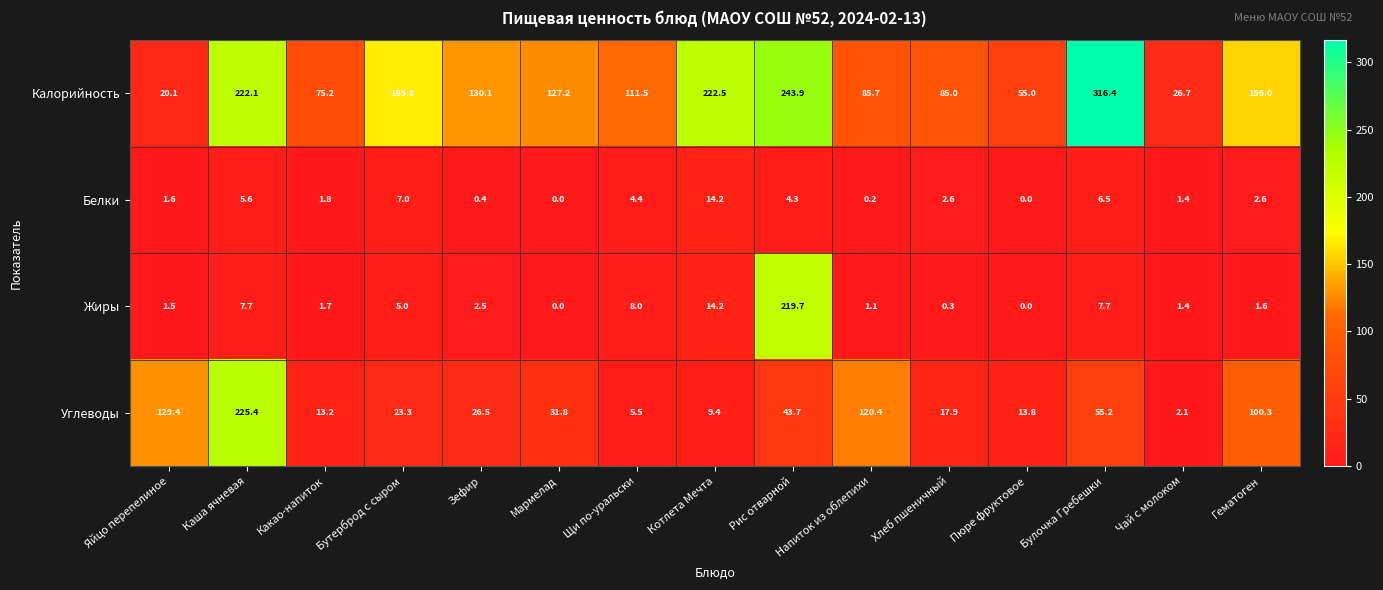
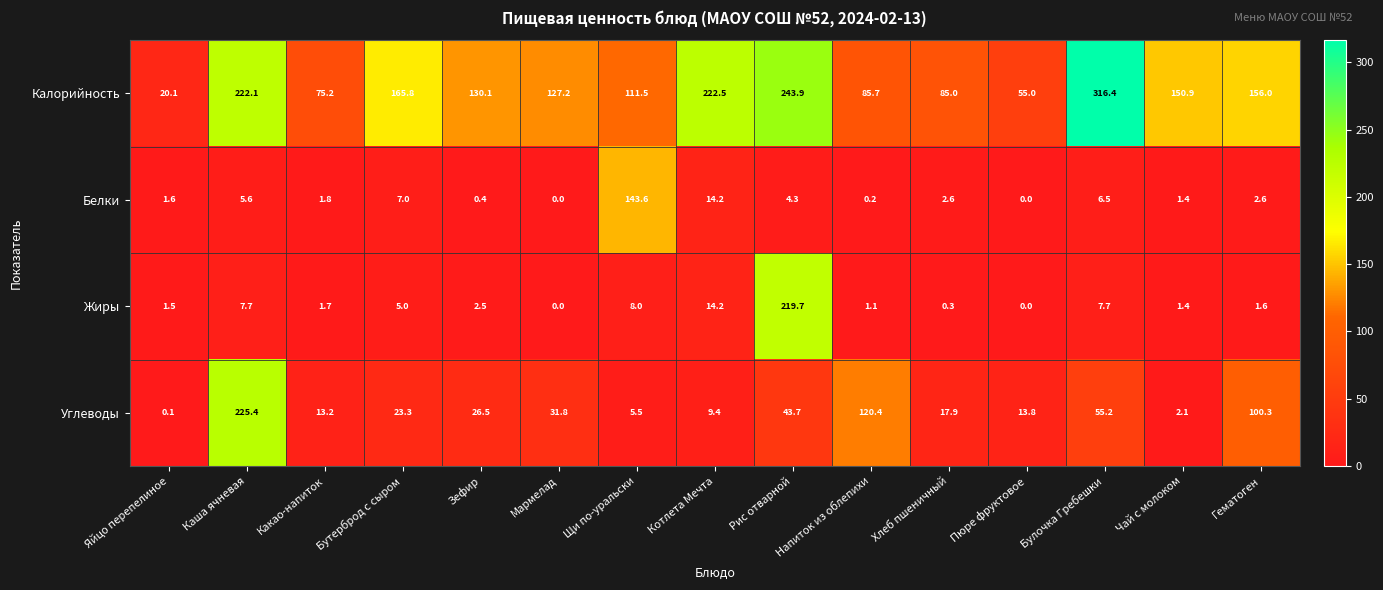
  {
    "Калорийность": {
      "Яйцо перепелиное": 20.1,
      "Каша ячневая": 222.1,
      "Какао-напиток": 75.2,
      "Бутерброд с сыром": 165.8,
      "Зефир": 130.1,
      "Мармелад": 127.2,
      "Щи по-уральски": 111.5,
      "Котлета Мечта": 222.5,
      "Рис отварной": 243.9,
      "Напиток из облепихи": 85.7,
      "Хлеб пшеничный": 85.0,
      "Пюре фруктовое": 55.0,
      "Булочка Гребешки": 316.4,
-     "Чай с молоком": 26.7,
+     "Чай с молоком": 150.9,
      "Гематоген": 156.0
    },
    "Белки": {
      "Яйцо перепелиное": 1.6,
      "Каша ячневая": 5.6,
      "Какао-напиток": 1.8,
      "Бутерброд с сыром": 7.0,
      "Зефир": 0.4,
      "Мармелад": 0.0,
-     "Щи по-уральски": 4.4,
+     "Щи по-уральски": 143.6,
      "Котлета Мечта": 14.2,
      "Рис отварной": 4.3,
      "Напиток из облепихи": 0.2,
      "Хлеб пшеничный": 2.6,
      "Пюре фруктовое": 0.0,
      "Булочка Гребешки": 6.5,
      "Чай с молоком": 1.4,
      "Гематоген": 2.6
    },
    "Жиры": {
      "Яйцо перепелиное": 1.5,
      "Каша ячневая": 7.7,
      "Какао-напиток": 1.7,
      "Бутерброд с сыром": 5.0,
      "Зефир": 2.5,
      "Мармелад": 0.0,
      "Щи по-уральски": 8.0,
      "Котлета Мечта": 14.2,
      "Рис отварной": 219.7,
      "Напиток из облепихи": 1.1,
      "Хлеб пшеничный": 0.3,
      "Пюре фруктовое": 0.0,
      "Булочка Гребешки": 7.7,
      "Чай с молоком": 1.4,
      "Гематоген": 1.6
    },
    "Углеводы": {
-     "Яйцо перепелиное": 129.4,
+     "Яйцо перепелиное": 0.1,
      "Каша ячневая": 225.4,
      "Какао-напиток": 13.2,
      "Бутерброд с сыром": 23.3,
      "Зефир": 26.5,
      "Мармелад": 31.8,
      "Щи по-уральски": 5.5,
      "Котлета Мечта": 9.4,
      "Рис отварной": 43.7,
      "Напиток из облепихи": 120.4,
      "Хлеб пшеничный": 17.9,
      "Пюре фруктовое": 13.8,
      "Булочка Гребешки": 55.2,
      "Чай с молоком": 2.1,
      "Гематоген": 100.3
    }
  }
